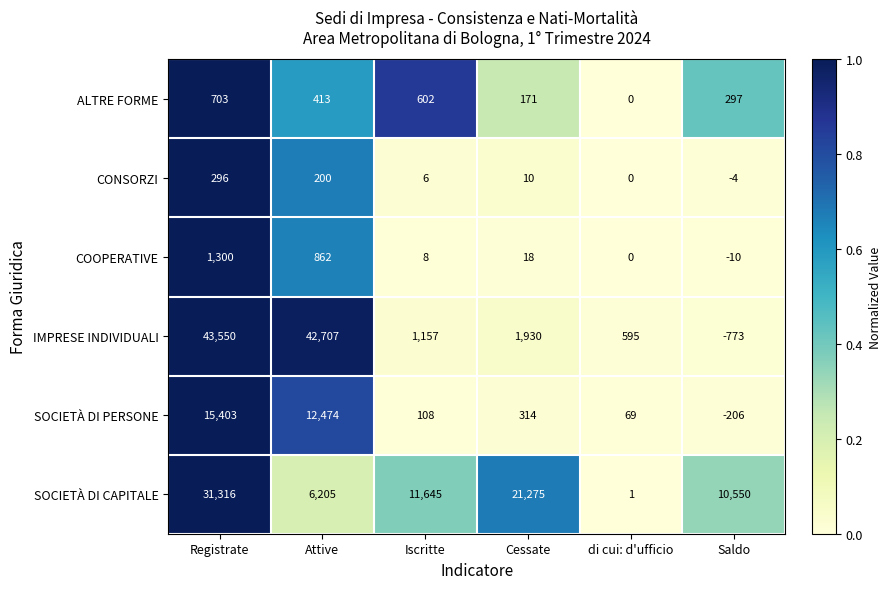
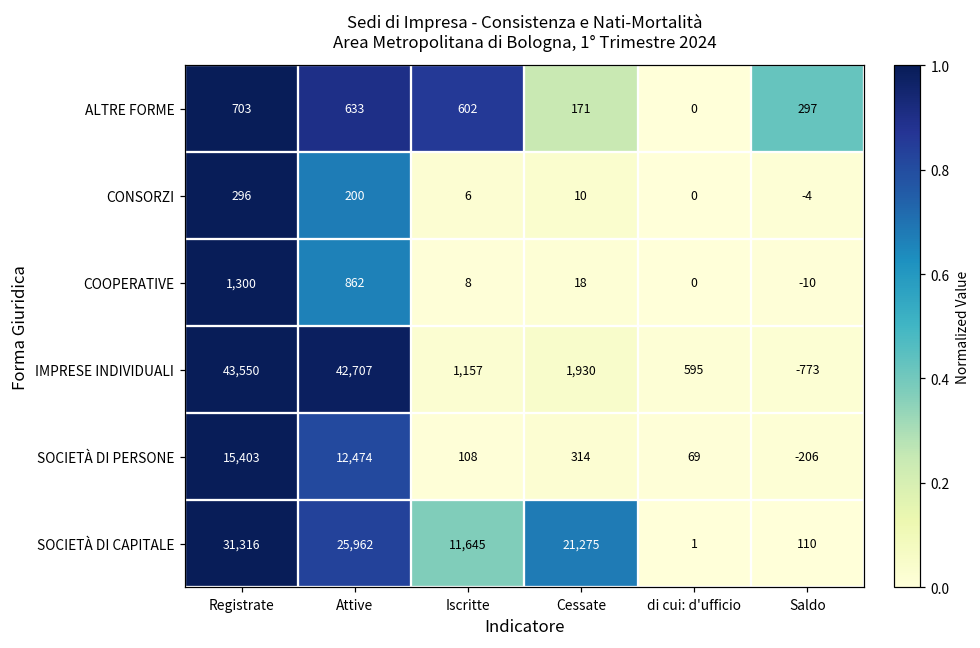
  {
    "ALTRE FORME": {
      "Registrate": "703",
-     "Attive": "413",
+     "Attive": "633",
      "Iscritte": "602",
      "Cessate": "171",
      "di cui: d'ufficio": "0",
      "Saldo": "297"
    },
    "CONSORZI": {
      "Registrate": "296",
      "Attive": "200",
      "Iscritte": "6",
      "Cessate": "10",
      "di cui: d'ufficio": "0",
      "Saldo": "-4"
    },
    "COOPERATIVE": {
      "Registrate": "1,300",
      "Attive": "862",
      "Iscritte": "8",
      "Cessate": "18",
      "di cui: d'ufficio": "0",
      "Saldo": "-10"
    },
    "IMPRESE INDIVIDUALI": {
      "Registrate": "43,550",
      "Attive": "42,707",
      "Iscritte": "1,157",
      "Cessate": "1,930",
      "di cui: d'ufficio": "595",
      "Saldo": "-773"
    },
    "SOCIETÀ DI PERSONE": {
      "Registrate": "15,403",
      "Attive": "12,474",
      "Iscritte": "108",
      "Cessate": "314",
      "di cui: d'ufficio": "69",
      "Saldo": "-206"
    },
    "SOCIETÀ DI CAPITALE": {
      "Registrate": "31,316",
-     "Attive": "6,205",
+     "Attive": "25,962",
      "Iscritte": "11,645",
      "Cessate": "21,275",
      "di cui: d'ufficio": "1",
-     "Saldo": "10,550"
+     "Saldo": "110"
    }
  }
